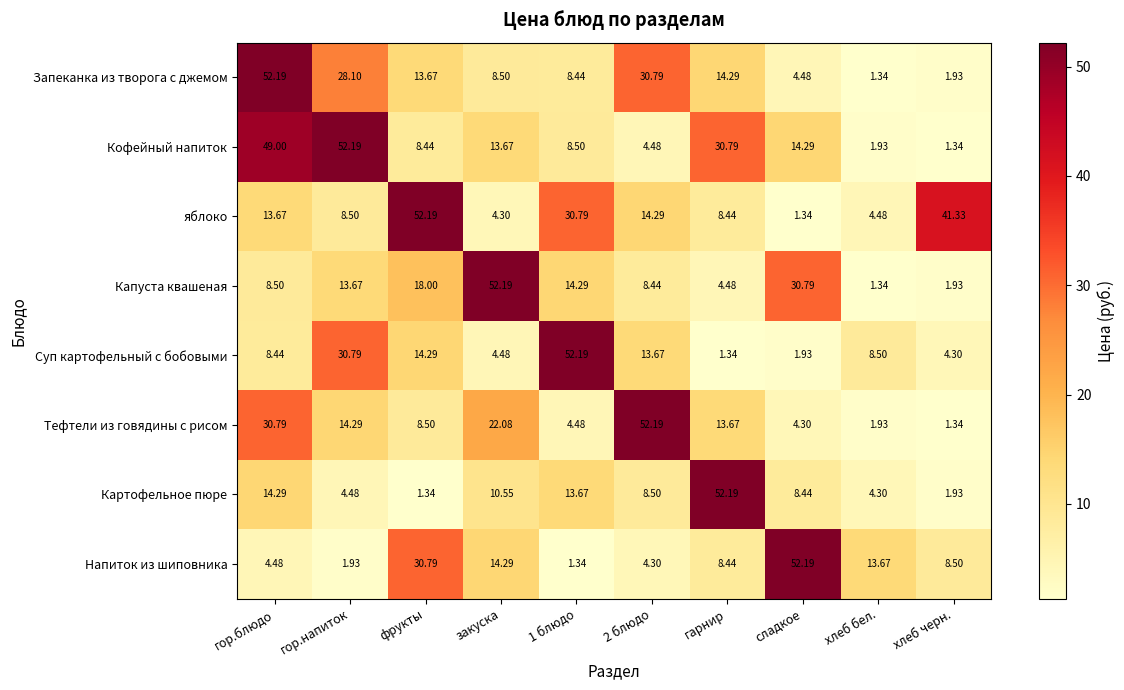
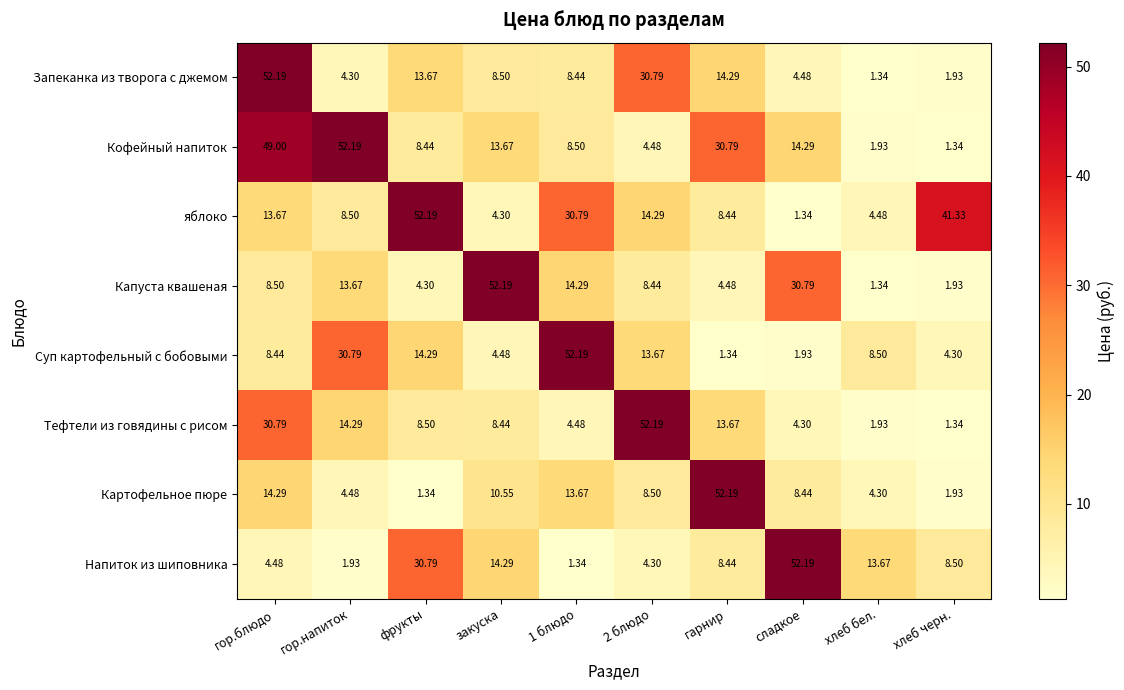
  {
    "Запеканка из творога с джемом": {
      "гор.блюдо": 52.19,
-     "гор.напиток": 28.10,
+     "гор.напиток": 4.30,
      "фрукты": 13.67,
      "закуска": 8.50,
      "1 блюдо": 8.44,
      "2 блюдо": 30.79,
      "гарнир": 14.29,
      "сладкое": 4.48,
      "хлеб бел.": 1.34,
      "хлеб черн.": 1.93
    },
    "Кофейный напиток": {
      "гор.блюдо": 49.00,
      "гор.напиток": 52.19,
      "фрукты": 8.44,
      "закуска": 13.67,
      "1 блюдо": 8.50,
      "2 блюдо": 4.48,
      "гарнир": 30.79,
      "сладкое": 14.29,
      "хлеб бел.": 1.93,
      "хлеб черн.": 1.34
    },
    "яблоко": {
      "гор.блюдо": 13.67,
      "гор.напиток": 8.50,
      "фрукты": 52.19,
      "закуска": 4.30,
      "1 блюдо": 30.79,
      "2 блюдо": 14.29,
      "гарнир": 8.44,
      "сладкое": 1.34,
      "хлеб бел.": 4.48,
      "хлеб черн.": 41.33
    },
    "Капуста квашеная": {
      "гор.блюдо": 8.50,
      "гор.напиток": 13.67,
-     "фрукты": 18.00,
+     "фрукты": 4.30,
      "закуска": 52.19,
      "1 блюдо": 14.29,
      "2 блюдо": 8.44,
      "гарнир": 4.48,
      "сладкое": 30.79,
      "хлеб бел.": 1.34,
      "хлеб черн.": 1.93
    },
    "Суп картофельный с бобовыми": {
      "гор.блюдо": 8.44,
      "гор.напиток": 30.79,
      "фрукты": 14.29,
      "закуска": 4.48,
      "1 блюдо": 52.19,
      "2 блюдо": 13.67,
      "гарнир": 1.34,
      "сладкое": 1.93,
      "хлеб бел.": 8.50,
      "хлеб черн.": 4.30
    },
    "Тефтели из говядины с рисом": {
      "гор.блюдо": 30.79,
      "гор.напиток": 14.29,
      "фрукты": 8.50,
-     "закуска": 22.08,
+     "закуска": 8.44,
      "1 блюдо": 4.48,
      "2 блюдо": 52.19,
      "гарнир": 13.67,
      "сладкое": 4.30,
      "хлеб бел.": 1.93,
      "хлеб черн.": 1.34
    },
    "Картофельное пюре": {
      "гор.блюдо": 14.29,
      "гор.напиток": 4.48,
      "фрукты": 1.34,
      "закуска": 10.55,
      "1 блюдо": 13.67,
      "2 блюдо": 8.50,
      "гарнир": 52.19,
      "сладкое": 8.44,
      "хлеб бел.": 4.30,
      "хлеб черн.": 1.93
    },
    "Напиток из шиповника": {
      "гор.блюдо": 4.48,
      "гор.напиток": 1.93,
      "фрукты": 30.79,
      "закуска": 14.29,
      "1 блюдо": 1.34,
      "2 блюдо": 4.30,
      "гарнир": 8.44,
      "сладкое": 52.19,
      "хлеб бел.": 13.67,
      "хлеб черн.": 8.50
    }
  }
